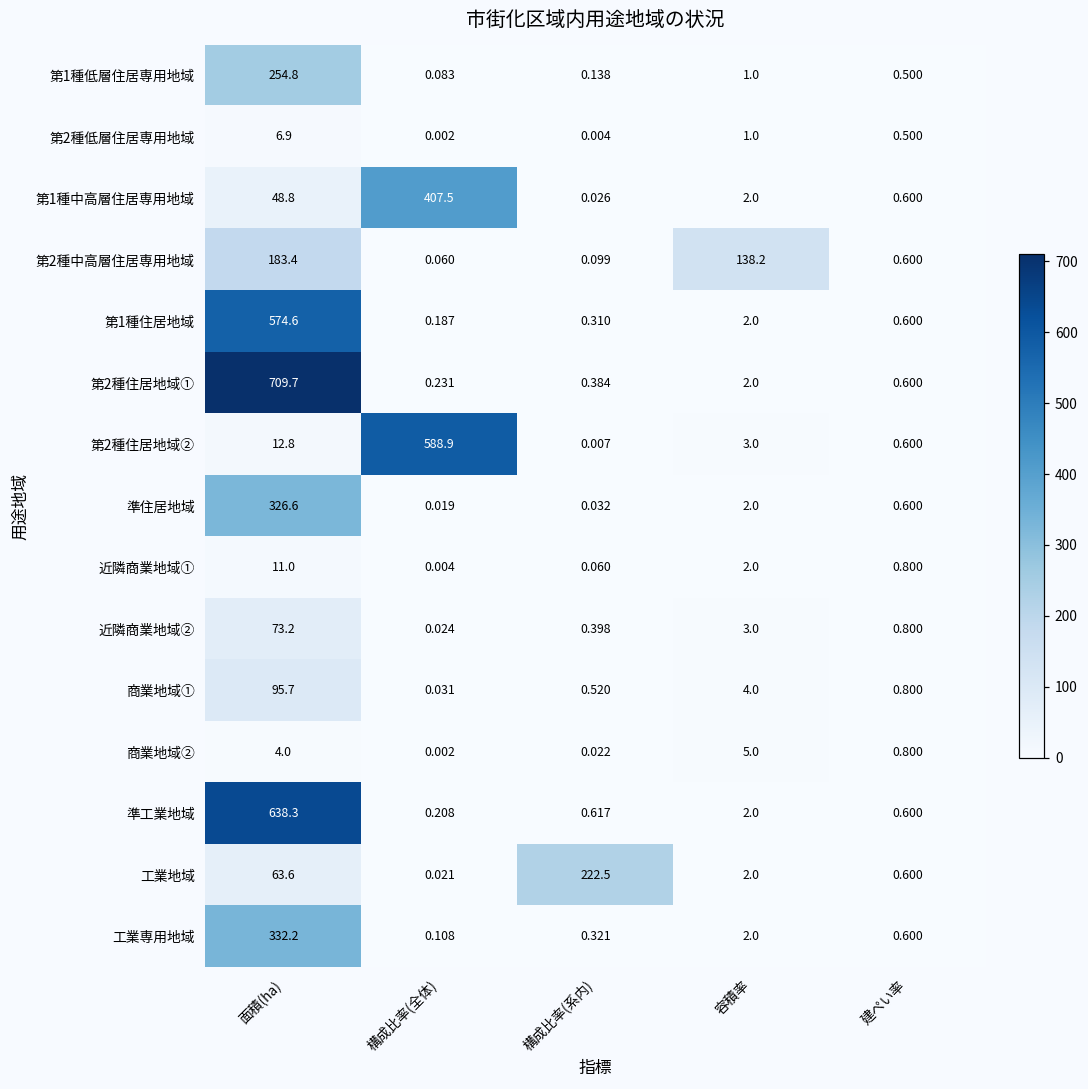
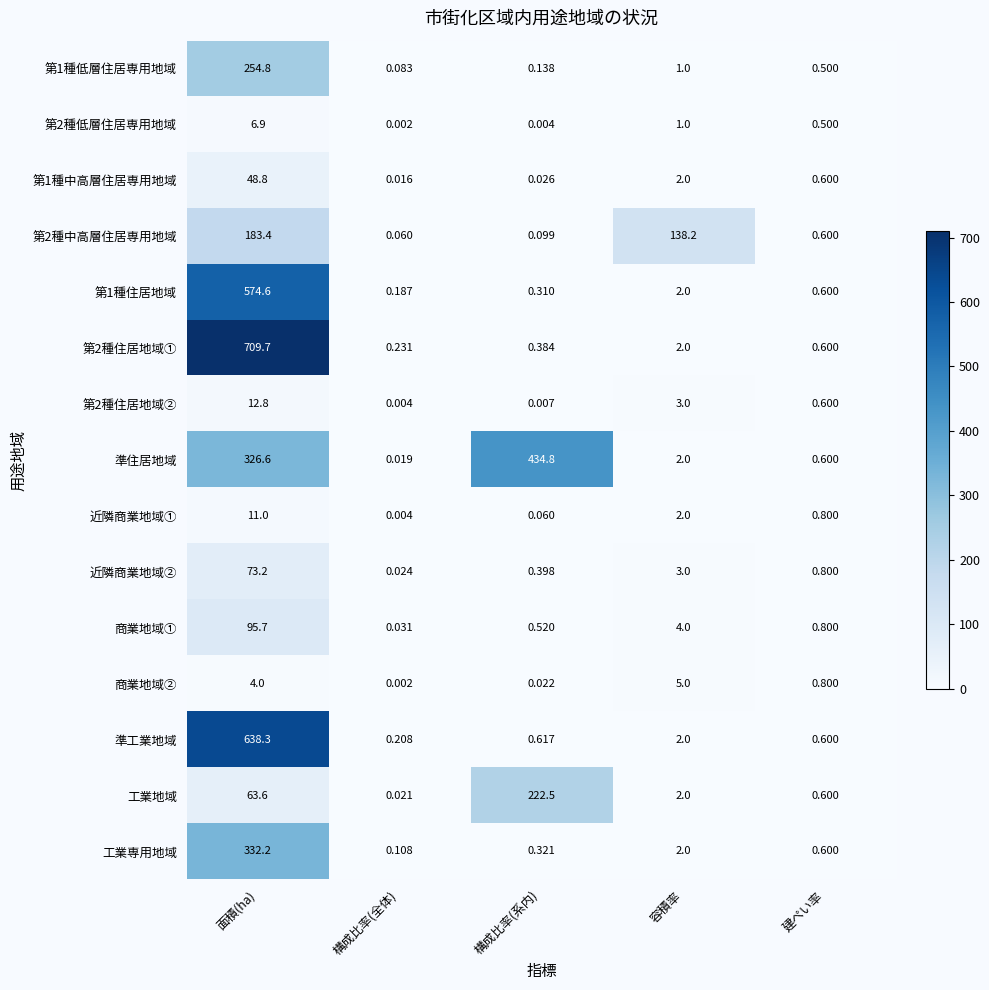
  {
    "第1種低層住居専用地域": {
      "面積(ha)": 254.8,
      "構成比率(全体)": 0.083,
      "構成比率(系内)": 0.138,
      "容積率": 1.0,
      "建ぺい率": 0.500
    },
    "第2種低層住居専用地域": {
      "面積(ha)": 6.9,
      "構成比率(全体)": 0.002,
      "構成比率(系内)": 0.004,
      "容積率": 1.0,
      "建ぺい率": 0.500
    },
    "第1種中高層住居専用地域": {
      "面積(ha)": 48.8,
-     "構成比率(全体)": 407.5,
+     "構成比率(全体)": 0.016,
      "構成比率(系内)": 0.026,
      "容積率": 2.0,
      "建ぺい率": 0.600
    },
    "第2種中高層住居専用地域": {
      "面積(ha)": 183.4,
      "構成比率(全体)": 0.060,
      "構成比率(系内)": 0.099,
      "容積率": 138.2,
      "建ぺい率": 0.600
    },
    "第1種住居地域": {
      "面積(ha)": 574.6,
      "構成比率(全体)": 0.187,
      "構成比率(系内)": 0.310,
      "容積率": 2.0,
      "建ぺい率": 0.600
    },
    "第2種住居地域①": {
      "面積(ha)": 709.7,
      "構成比率(全体)": 0.231,
      "構成比率(系内)": 0.384,
      "容積率": 2.0,
      "建ぺい率": 0.600
    },
    "第2種住居地域②": {
      "面積(ha)": 12.8,
-     "構成比率(全体)": 588.9,
+     "構成比率(全体)": 0.004,
      "構成比率(系内)": 0.007,
      "容積率": 3.0,
      "建ぺい率": 0.600
    },
    "準住居地域": {
      "面積(ha)": 326.6,
      "構成比率(全体)": 0.019,
-     "構成比率(系内)": 0.032,
+     "構成比率(系内)": 434.8,
      "容積率": 2.0,
      "建ぺい率": 0.600
    },
    "近隣商業地域①": {
      "面積(ha)": 11.0,
      "構成比率(全体)": 0.004,
      "構成比率(系内)": 0.060,
      "容積率": 2.0,
      "建ぺい率": 0.800
    },
    "近隣商業地域②": {
      "面積(ha)": 73.2,
      "構成比率(全体)": 0.024,
      "構成比率(系内)": 0.398,
      "容積率": 3.0,
      "建ぺい率": 0.800
    },
    "商業地域①": {
      "面積(ha)": 95.7,
      "構成比率(全体)": 0.031,
      "構成比率(系内)": 0.520,
      "容積率": 4.0,
      "建ぺい率": 0.800
    },
    "商業地域②": {
      "面積(ha)": 4.0,
      "構成比率(全体)": 0.002,
      "構成比率(系内)": 0.022,
      "容積率": 5.0,
      "建ぺい率": 0.800
    },
    "準工業地域": {
      "面積(ha)": 638.3,
      "構成比率(全体)": 0.208,
      "構成比率(系内)": 0.617,
      "容積率": 2.0,
      "建ぺい率": 0.600
    },
    "工業地域": {
      "面積(ha)": 63.6,
      "構成比率(全体)": 0.021,
      "構成比率(系内)": 222.5,
      "容積率": 2.0,
      "建ぺい率": 0.600
    },
    "工業専用地域": {
      "面積(ha)": 332.2,
      "構成比率(全体)": 0.108,
      "構成比率(系内)": 0.321,
      "容積率": 2.0,
      "建ぺい率": 0.600
    }
  }
